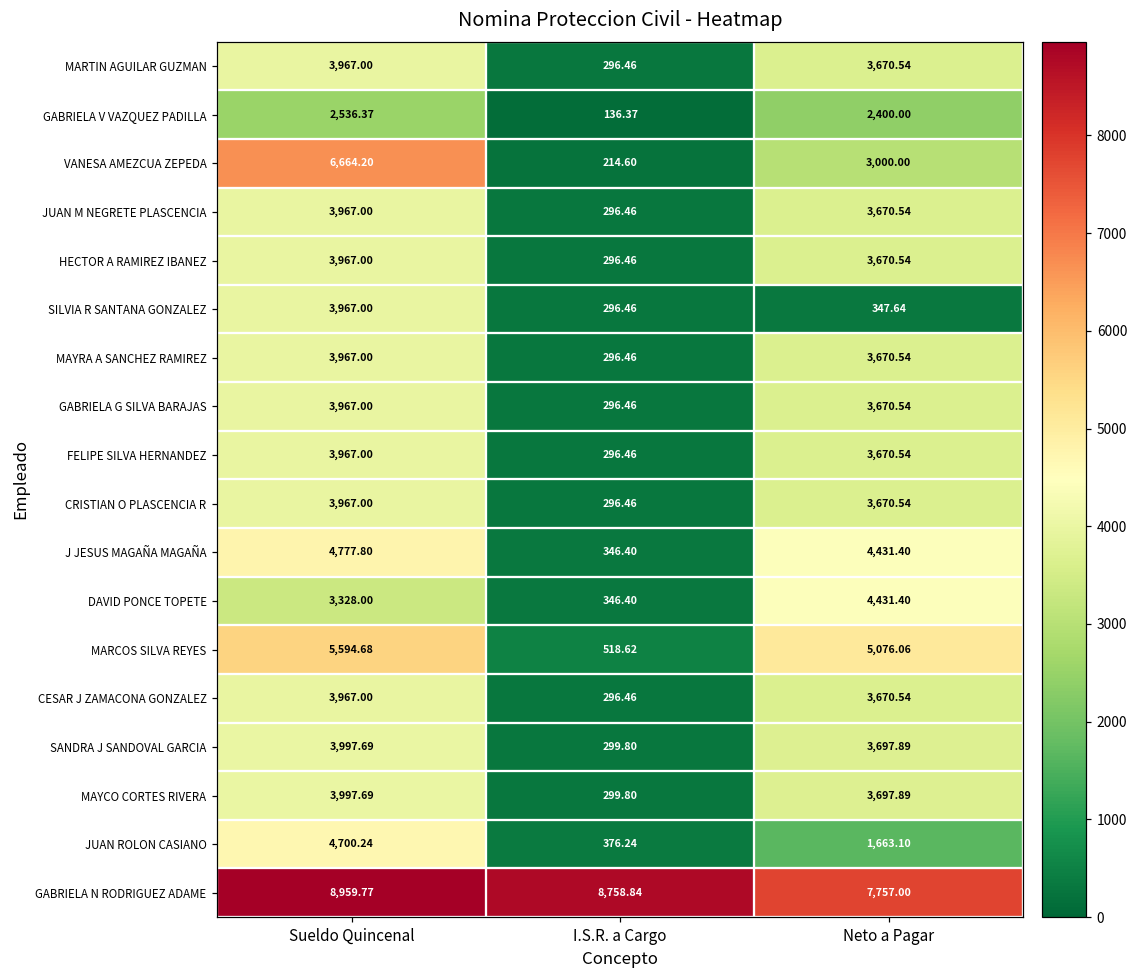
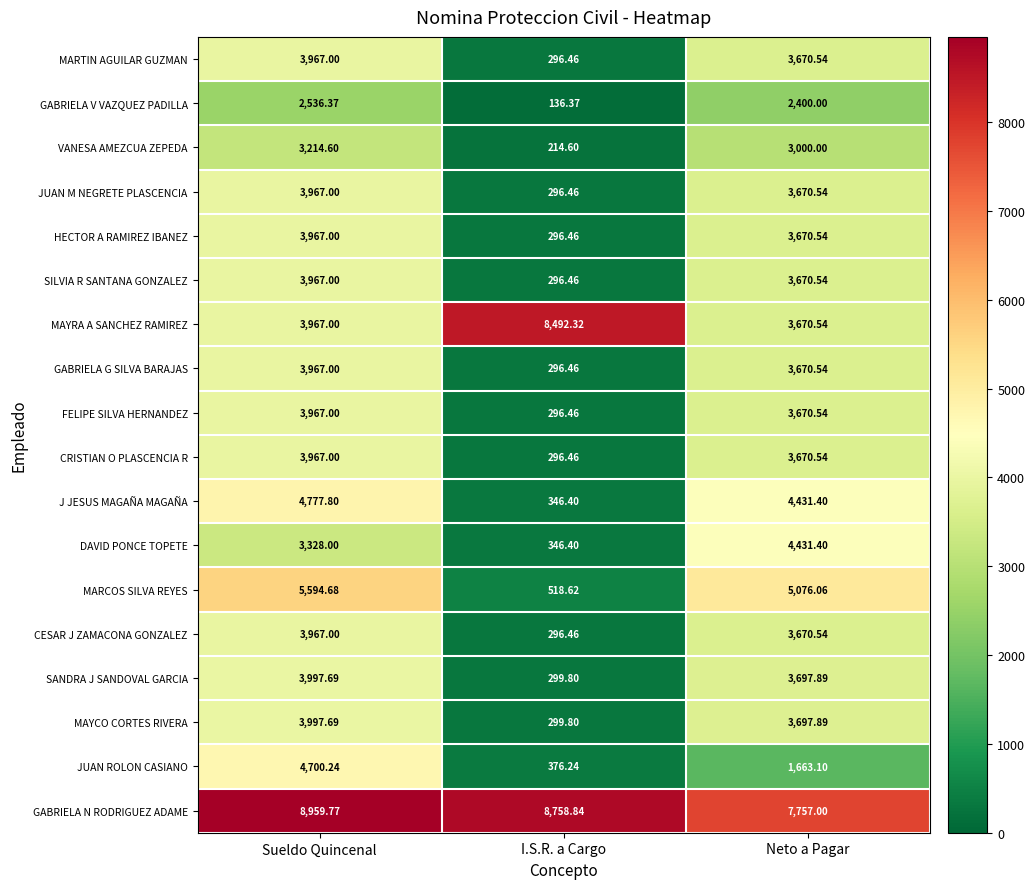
  {
    "MARTIN AGUILAR GUZMAN": {
      "Sueldo Quincenal": "3,967.00",
      "I.S.R. a Cargo": "296.46",
      "Neto a Pagar": "3,670.54"
    },
    "GABRIELA V VAZQUEZ PADILLA": {
      "Sueldo Quincenal": "2,536.37",
      "I.S.R. a Cargo": "136.37",
      "Neto a Pagar": "2,400.00"
    },
    "VANESA AMEZCUA ZEPEDA": {
-     "Sueldo Quincenal": "6,664.20",
+     "Sueldo Quincenal": "3,214.60",
      "I.S.R. a Cargo": "214.60",
      "Neto a Pagar": "3,000.00"
    },
    "JUAN M NEGRETE PLASCENCIA": {
      "Sueldo Quincenal": "3,967.00",
      "I.S.R. a Cargo": "296.46",
      "Neto a Pagar": "3,670.54"
    },
    "HECTOR A RAMIREZ IBANEZ": {
      "Sueldo Quincenal": "3,967.00",
      "I.S.R. a Cargo": "296.46",
      "Neto a Pagar": "3,670.54"
    },
    "SILVIA R SANTANA GONZALEZ": {
      "Sueldo Quincenal": "3,967.00",
      "I.S.R. a Cargo": "296.46",
-     "Neto a Pagar": "347.64"
+     "Neto a Pagar": "3,670.54"
    },
    "MAYRA A SANCHEZ RAMIREZ": {
      "Sueldo Quincenal": "3,967.00",
-     "I.S.R. a Cargo": "296.46",
+     "I.S.R. a Cargo": "8,492.32",
      "Neto a Pagar": "3,670.54"
    },
    "GABRIELA G SILVA BARAJAS": {
      "Sueldo Quincenal": "3,967.00",
      "I.S.R. a Cargo": "296.46",
      "Neto a Pagar": "3,670.54"
    },
    "FELIPE SILVA HERNANDEZ": {
      "Sueldo Quincenal": "3,967.00",
      "I.S.R. a Cargo": "296.46",
      "Neto a Pagar": "3,670.54"
    },
    "CRISTIAN O PLASCENCIA R": {
      "Sueldo Quincenal": "3,967.00",
      "I.S.R. a Cargo": "296.46",
      "Neto a Pagar": "3,670.54"
    },
    "J JESUS MAGAÑA MAGAÑA": {
      "Sueldo Quincenal": "4,777.80",
      "I.S.R. a Cargo": "346.40",
      "Neto a Pagar": "4,431.40"
    },
    "DAVID PONCE TOPETE": {
      "Sueldo Quincenal": "3,328.00",
      "I.S.R. a Cargo": "346.40",
      "Neto a Pagar": "4,431.40"
    },
    "MARCOS SILVA REYES": {
      "Sueldo Quincenal": "5,594.68",
      "I.S.R. a Cargo": "518.62",
      "Neto a Pagar": "5,076.06"
    },
    "CESAR J ZAMACONA GONZALEZ": {
      "Sueldo Quincenal": "3,967.00",
      "I.S.R. a Cargo": "296.46",
      "Neto a Pagar": "3,670.54"
    },
    "SANDRA J SANDOVAL GARCIA": {
      "Sueldo Quincenal": "3,997.69",
      "I.S.R. a Cargo": "299.80",
      "Neto a Pagar": "3,697.89"
    },
    "MAYCO CORTES RIVERA": {
      "Sueldo Quincenal": "3,997.69",
      "I.S.R. a Cargo": "299.80",
      "Neto a Pagar": "3,697.89"
    },
    "JUAN ROLON CASIANO": {
      "Sueldo Quincenal": "4,700.24",
      "I.S.R. a Cargo": "376.24",
      "Neto a Pagar": "1,663.10"
    },
    "GABRIELA N RODRIGUEZ ADAME": {
      "Sueldo Quincenal": "8,959.77",
      "I.S.R. a Cargo": "8,758.84",
      "Neto a Pagar": "7,757.00"
    }
  }
